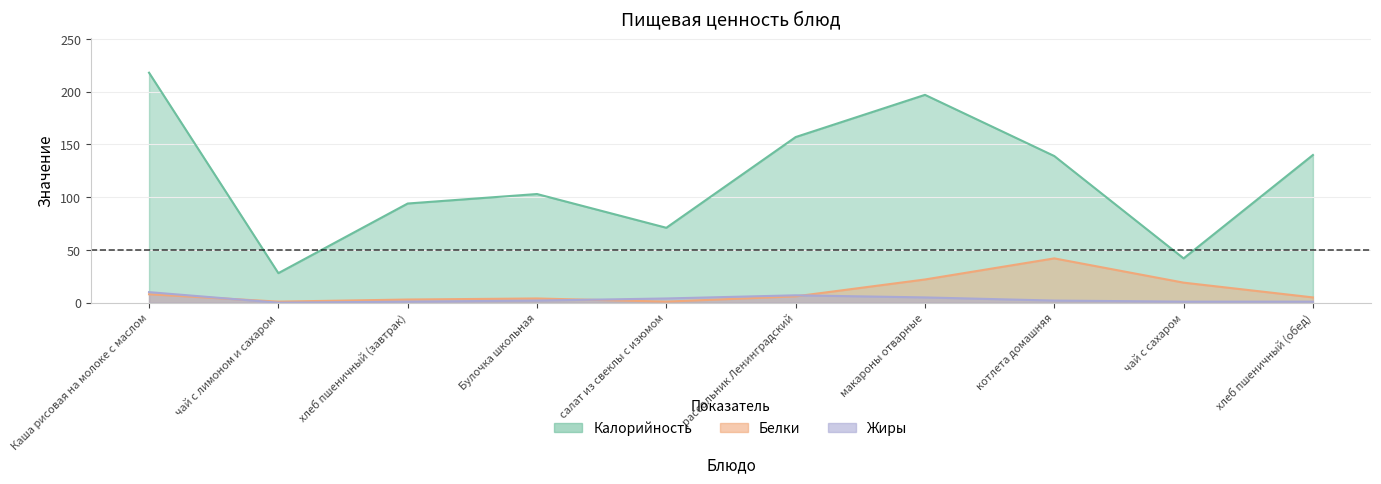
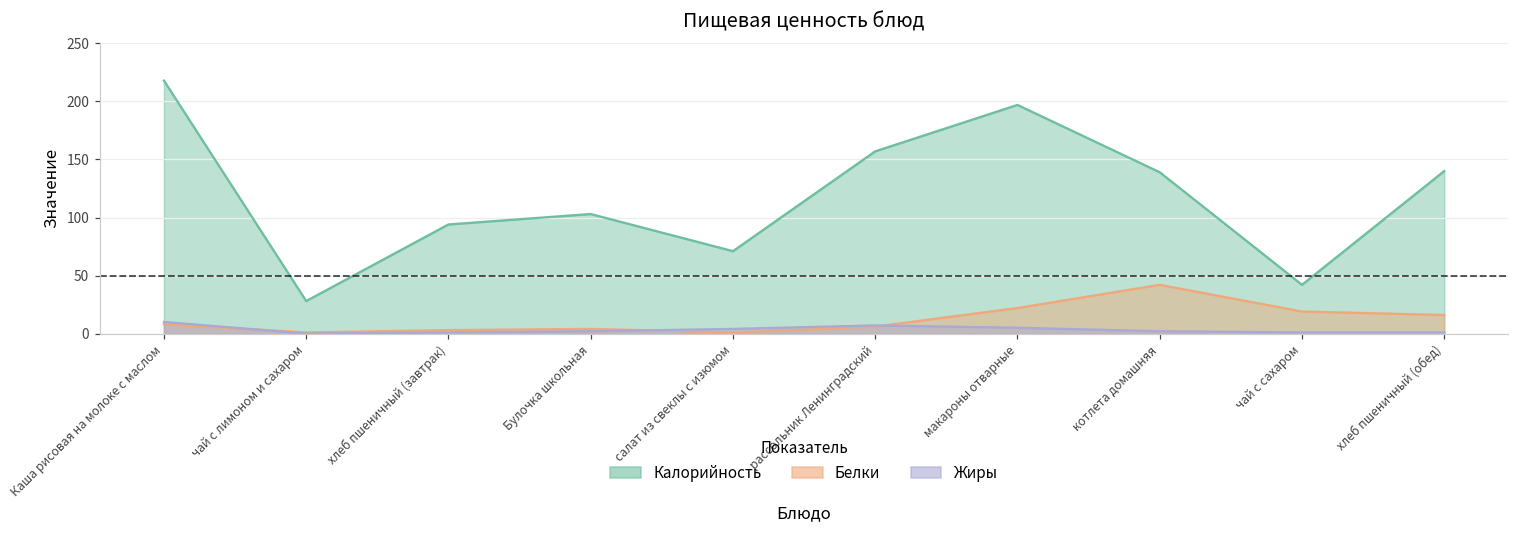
  {
    "Белки": {
      "салат из свеклы с изюмом": 1,
      "макароны отварные": 22,
      "котлета домашняя": 42,
      "чай с сахаром": 19,
-     "хлеб пшеничный (обед)": 5
+     "хлеб пшеничный (обед)": 16
    }
  }
